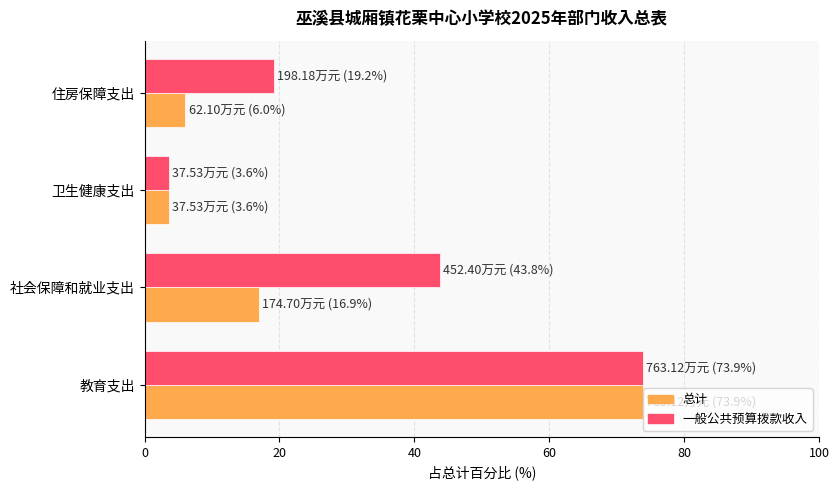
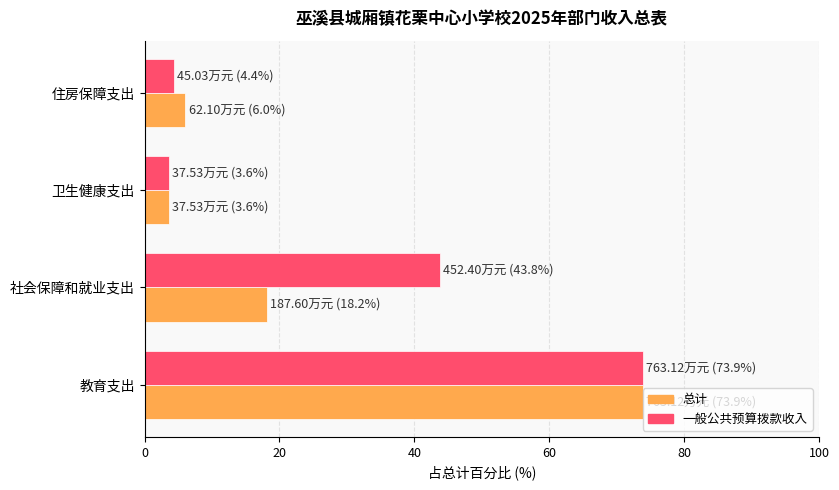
  {
    "总计": {
      "住房保障支出": "(6.0%)",
      "卫生健康支出": "(3.6%)",
-     "社会保障和就业支出": "174.70万元 (16.9%)"
+     "社会保障和就业支出": "187.60万元 (18.2%)"
    },
    "一般公共预算拨款收入": {
-     "住房保障支出": "198.18万元 (19.2%)",
+     "住房保障支出": "45.03万元 (4.4%)",
      "卫生健康支出": "(3.6%)",
      "社会保障和就业支出": "(43.8%)",
      "教育支出": "(73.9%)"
    }
  }
